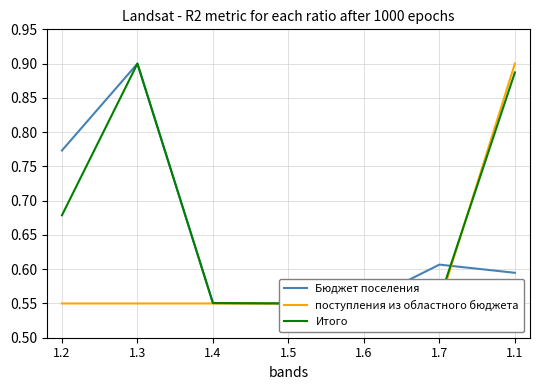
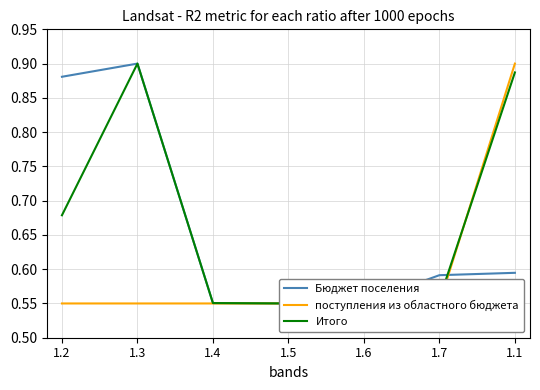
  {
    "Бюджет поселения": {
-     "1.2": 0.77,
-     "1.7": 0.61,
+     "1.2": 0.88,
+     "1.7": 0.59,
      "1.1": 0.59
    },
    "поступления из областного бюджета": {
      "1.2": 0.55,
      "1.3": 0.55,
      "1.1": 0.90
    },
    "Итого": {
      "1.2": 0.68,
      "1.1": 0.89
    }
  }
